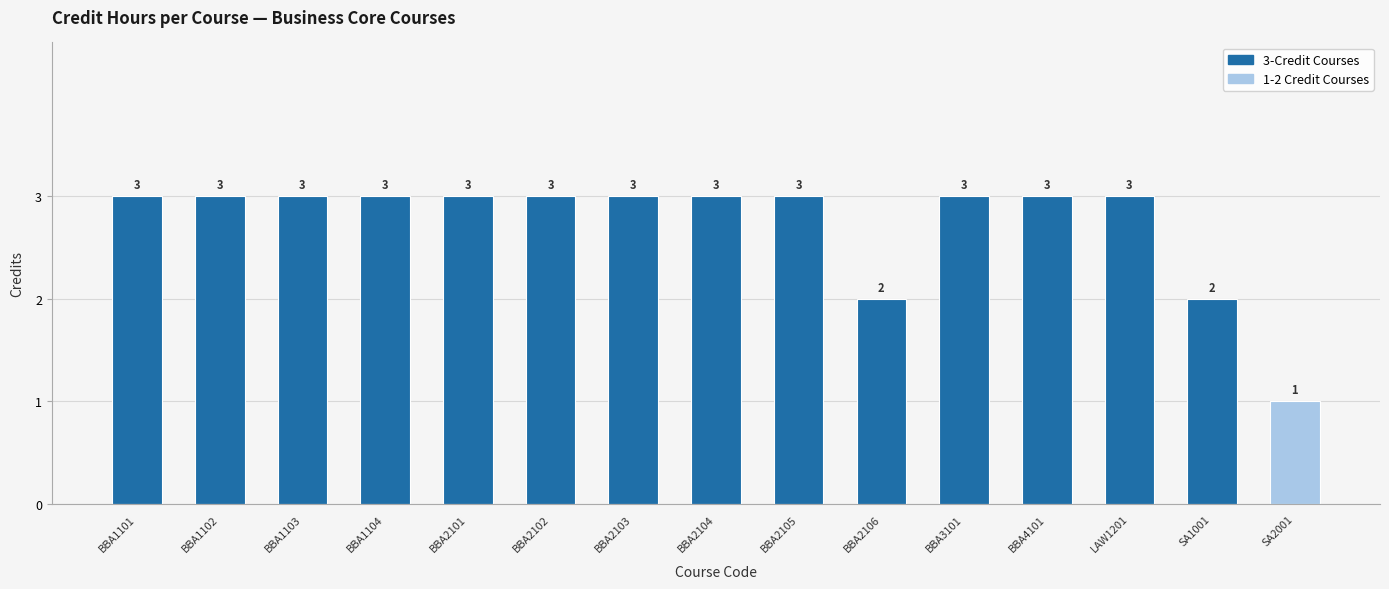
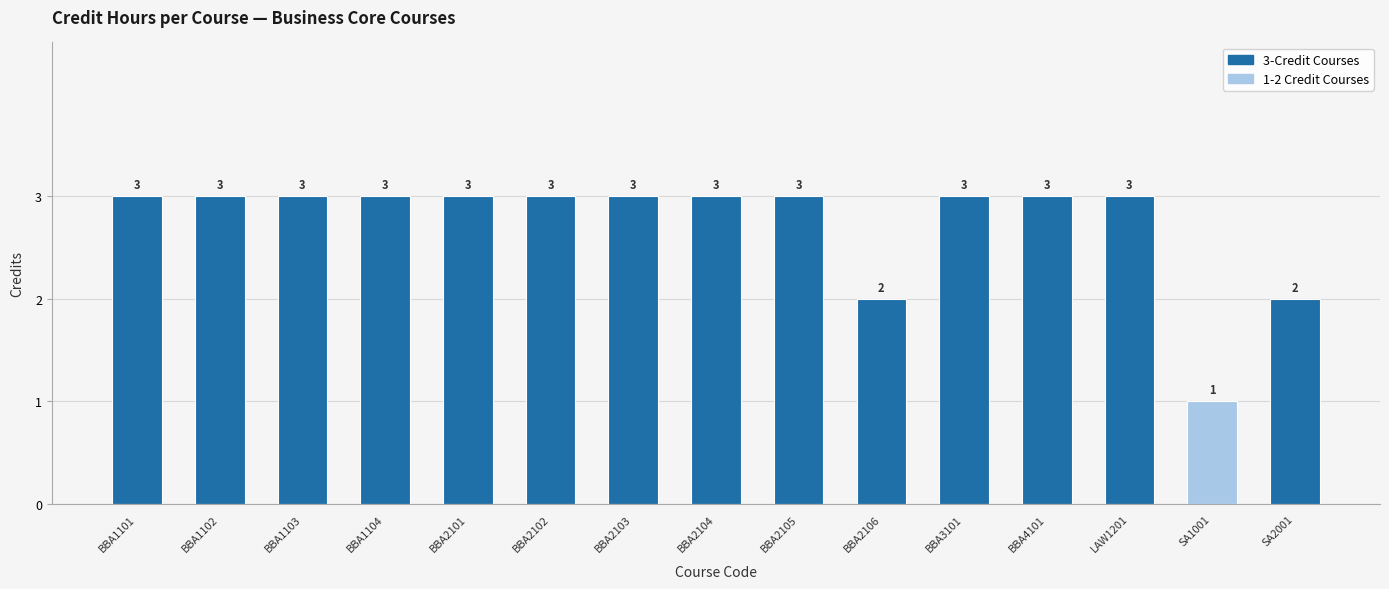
  {
    "BBA1101": 3,
    "BBA1102": 3,
    "BBA1103": 3,
    "BBA1104": 3,
    "BBA2101": 3,
    "BBA2102": 3,
    "BBA2103": 3,
    "BBA2104": 3,
    "BBA2105": 3,
    "BBA2106": 2,
    "BBA3101": 3,
    "BBA4101": 3,
    "LAW1201": 3,
-   "SA1001": 2,
-   "SA2001": 1
+   "SA1001": 1,
+   "SA2001": 2
  }
